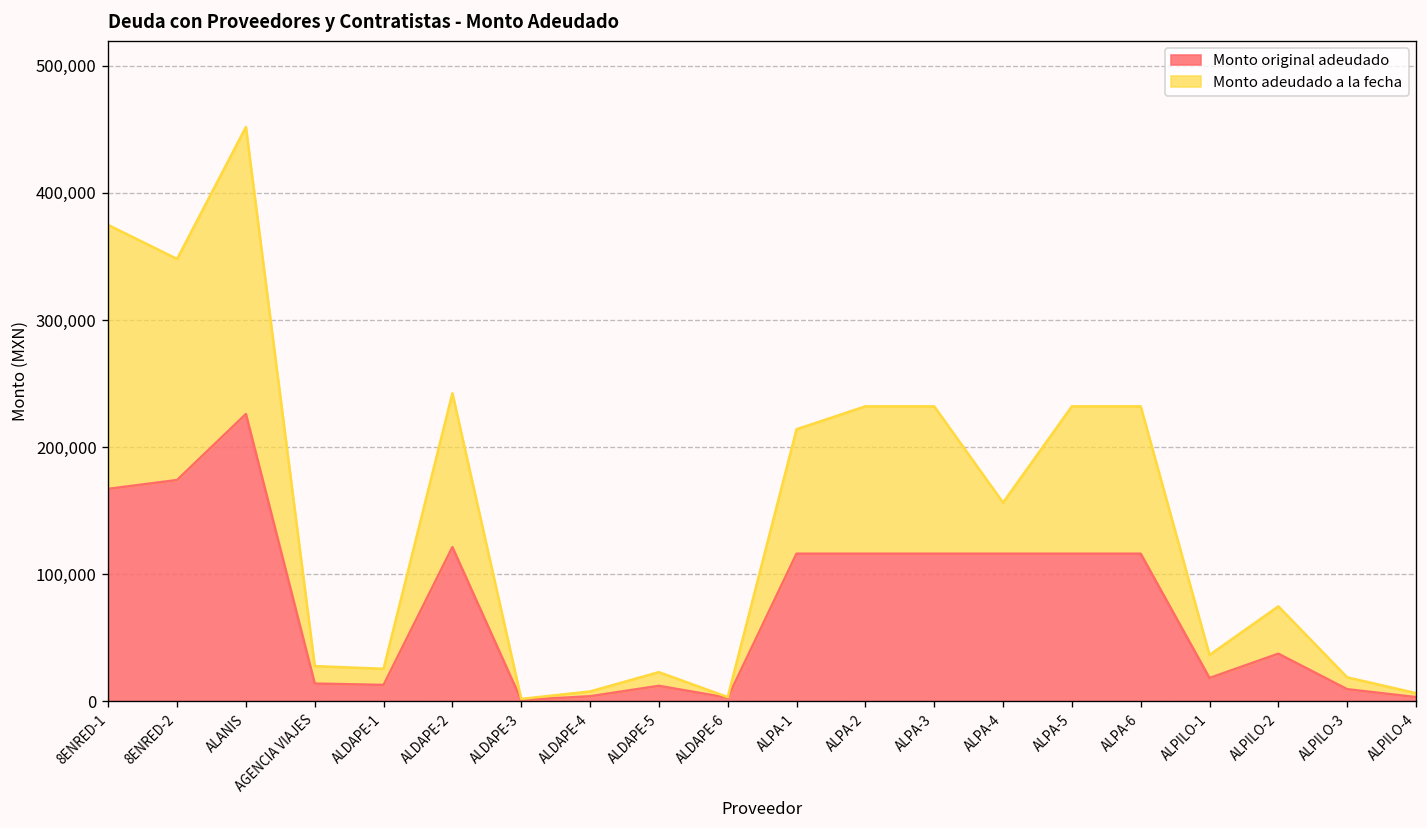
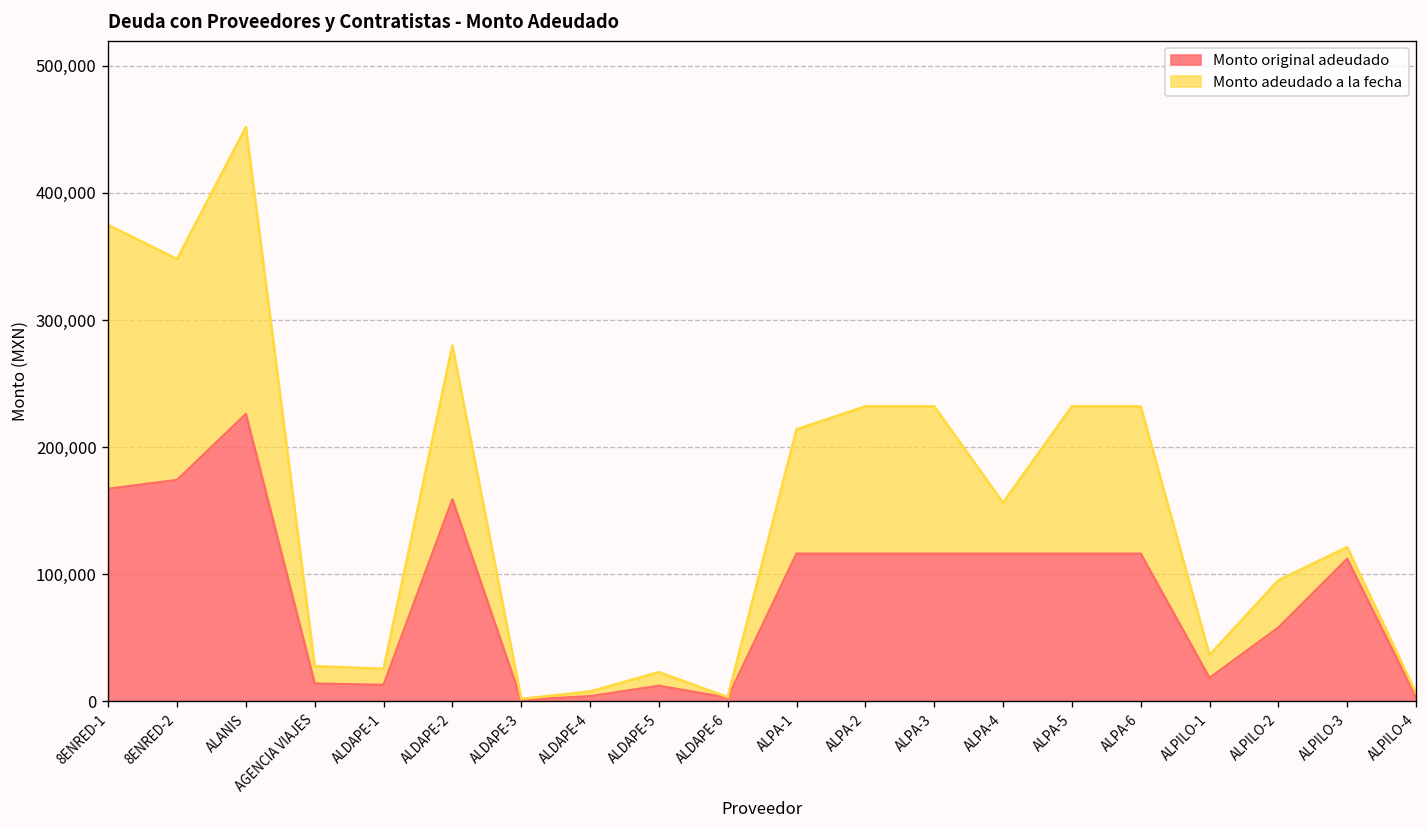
  {
    "Monto original adeudado": {
      "8ENRED-1": "167,000",
      "8ENRED-2": "174,000",
      "ALANIS": "226,000",
      "AGENCIA VIAJES": "14,000",
      "ALDAPE-1": "13,000",
-     "ALDAPE-2": "121,000",
+     "ALDAPE-2": "159,000",
      "ALDAPE-4": "4,000",
      "ALDAPE-5": "12,000",
      "ALPA-1": "116,000",
      "ALPA-2": "116,000",
      "ALPA-3": "116,000",
      "ALPA-4": "116,000",
      "ALPA-5": "116,000",
      "ALPA-6": "116,000",
      "ALPILO-1": "18,000",
-     "ALPILO-2": "37,000",
-     "ALPILO-3": "9,000",
+     "ALPILO-2": "58,000",
+     "ALPILO-3": "112,000",
      "ALPILO-4": "3,000"
    },
    "Monto adeudado a la fecha": {
      "8ENRED-1": "208,000",
      "8ENRED-2": "174,000",
      "ALANIS": "226,000",
      "AGENCIA VIAJES": "14,000",
      "ALDAPE-1": "13,000",
      "ALDAPE-2": "121,000",
      "ALDAPE-4": "4,000",
      "ALDAPE-5": "11,000",
      "ALPA-1": "98,000",
      "ALPA-2": "116,000",
      "ALPA-3": "116,000",
      "ALPA-4": "40,000",
      "ALPA-5": "116,000",
      "ALPA-6": "116,000",
      "ALPILO-1": "18,000",
      "ALPILO-2": "37,000",
      "ALPILO-3": "9,000",
      "ALPILO-4": "3,000"
    }
  }
